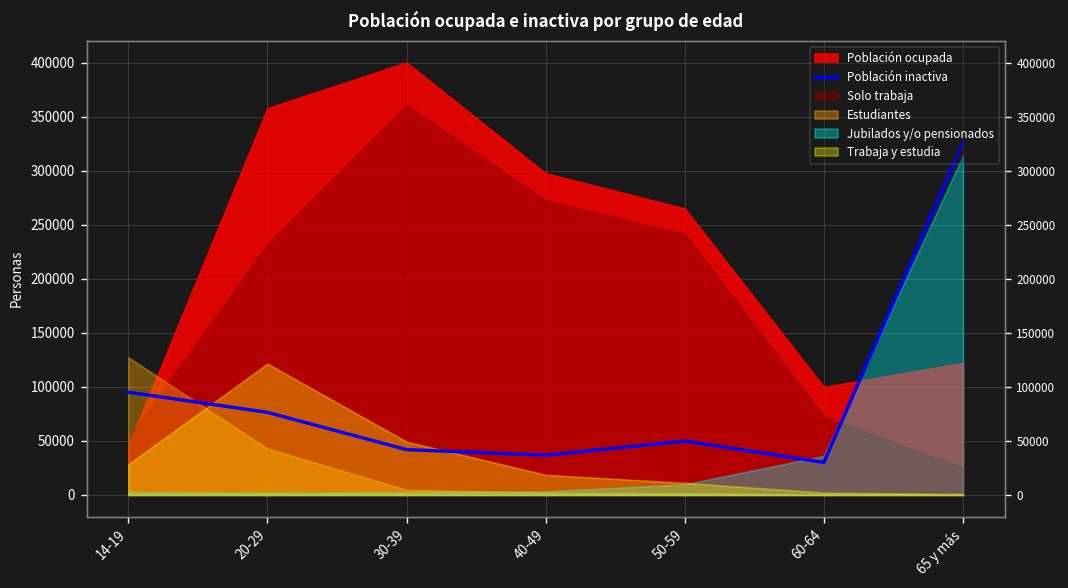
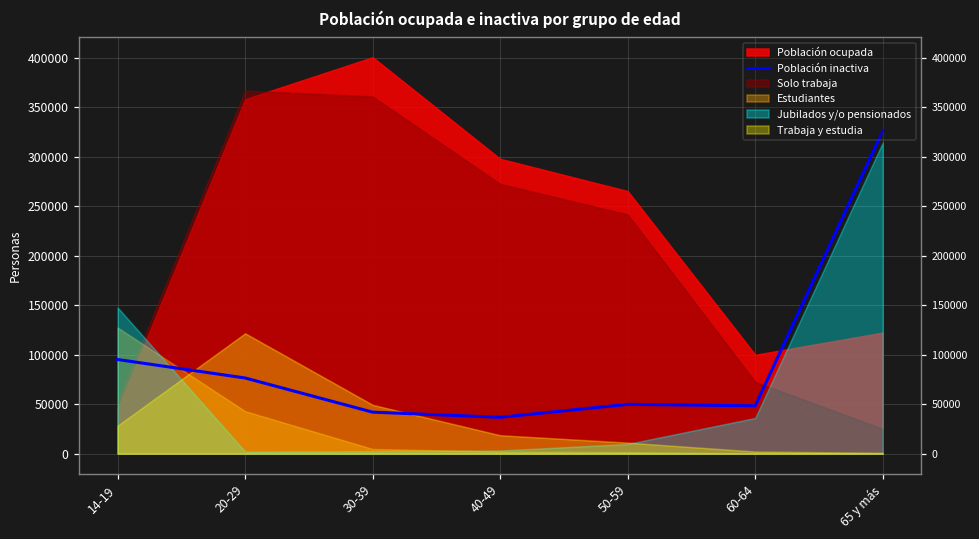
  {
    "Población inactiva": {
      "14-19": 100000,
      "20-29": 80000,
      "30-39": 40000,
      "40-49": 40000,
      "50-59": 50000,
-     "60-64": 30000
+     "60-64": 50000
    },
    "Población ocupada": {
      "14-19": 50000,
      "20-29": 360000,
      "30-39": 400000,
      "40-49": 300000,
      "50-59": 270000,
      "60-64": 100000,
      "65 y más": 120000
    },
    "Solo trabaja": {
      "14-19": 50000,
-     "20-29": 230000,
+     "20-29": 370000,
      "30-39": 360000,
      "40-49": 270000,
      "50-59": 240000,
      "60-64": 70000,
      "65 y más": 30000
    },
    "Jubilados y/o pensionados": {
-     "14-19": 0,
+     "14-19": 150000,
      "60-64": 40000
    }
  }
